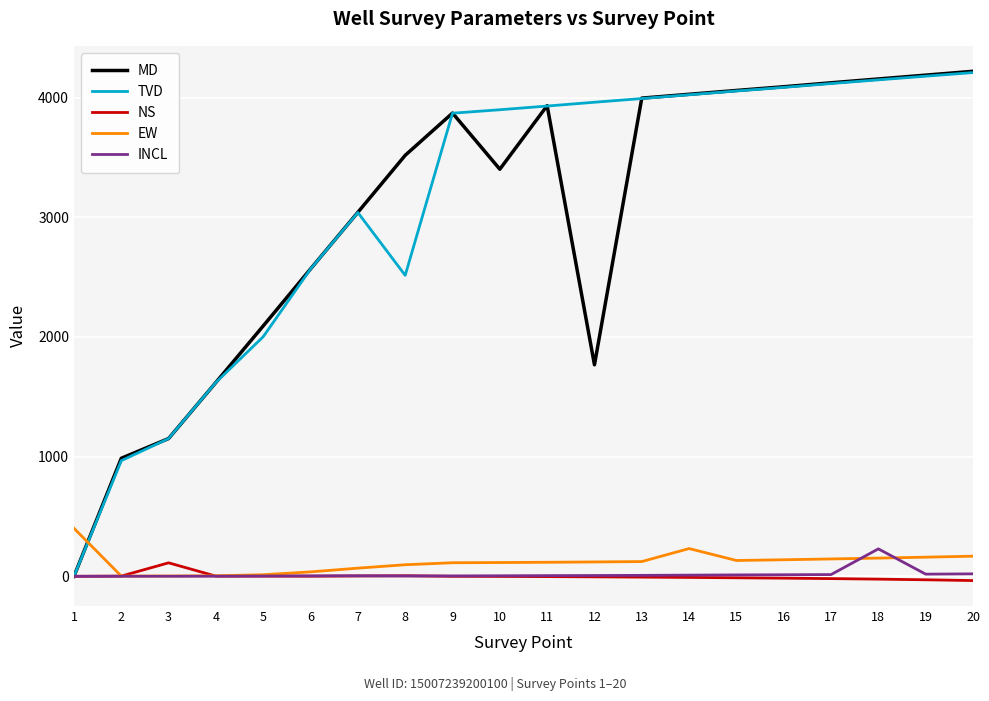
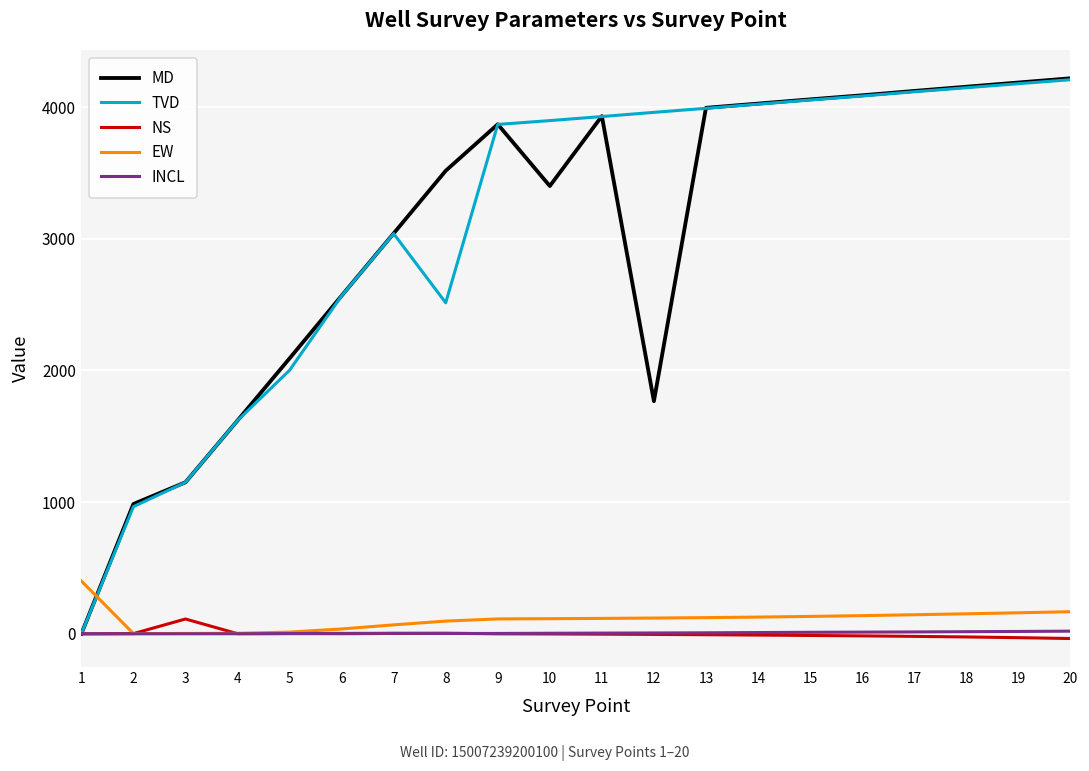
  {
    "MD": {
      "5": 2090,
      "8": 3520,
      "10": 3400,
      "12": 1770
    },
    "TVD": {
      "5": 2000,
      "8": 2510,
      "10": 3900,
      "12": 3960
    },
    "NS": {
      "3": 110,
      "15": -10,
      "16": -20,
      "17": -20,
      "18": -20,
      "19": -30,
      "20": -40
    },
    "EW": {
      "1": 400,
      "6": 40,
      "7": 70,
      "8": 100,
      "9": 110,
      "10": 110,
      "11": 120,
      "12": 120,
      "13": 120,
-     "14": 230,
+     "14": 130,
      "15": 130,
      "16": 140,
      "17": 140,
      "18": 150,
      "19": 160,
      "20": 170
    },
    "INCL": {
      "15": 10,
      "16": 10,
      "17": 10,
-     "18": 230,
+     "18": 20,
      "19": 20,
      "20": 20
    }
  }
